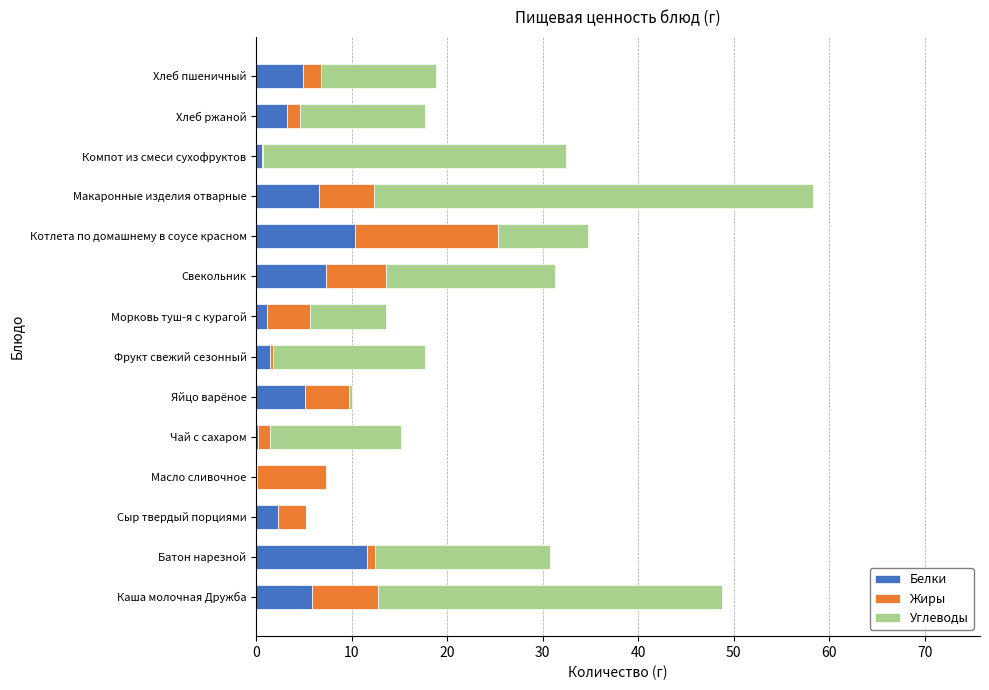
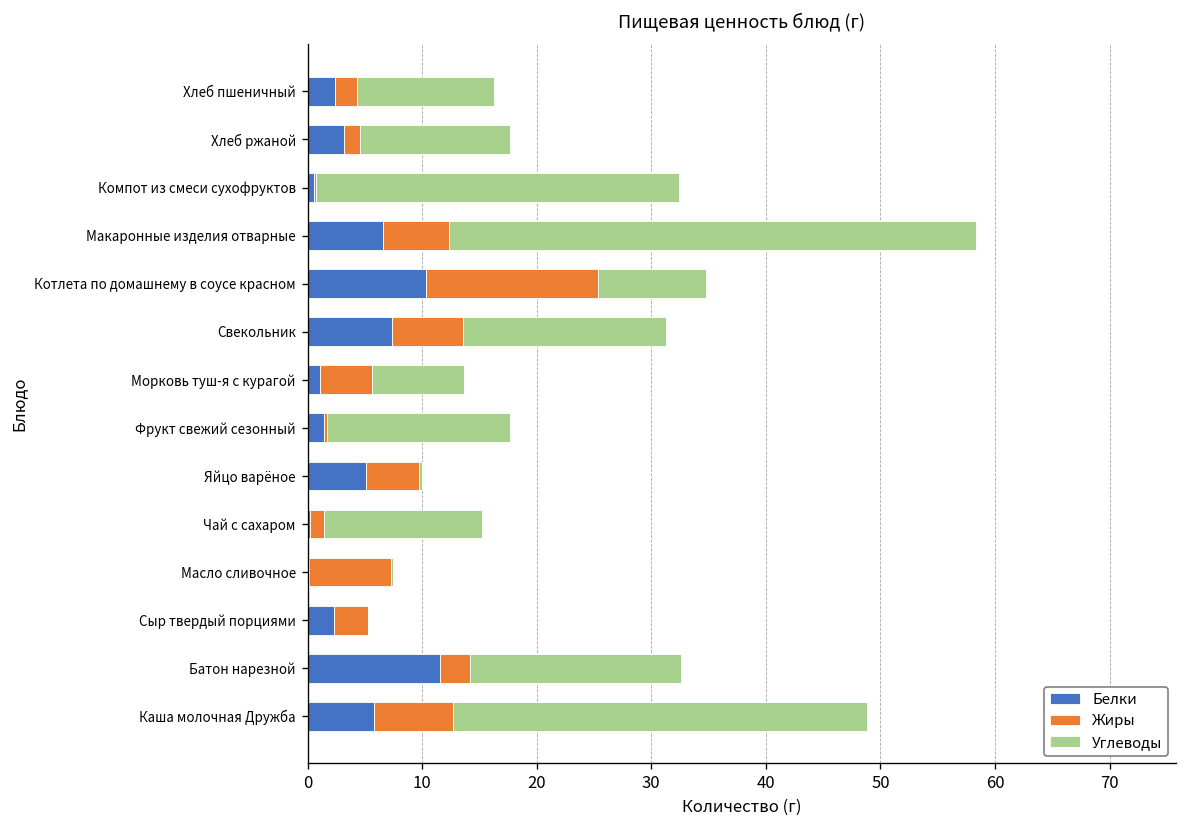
  {
    "Белки": {
-     "Хлеб пшеничный": 5,
+     "Хлеб пшеничный": 2,
      "Хлеб ржаной": 3,
      "Компот из смеси сухофруктов": 1,
      "Макаронные изделия отварные": 7,
      "Котлета по домашнему в соусе красном": 10,
      "Свекольник": 7,
      "Морковь туш-я с курагой": 1,
      "Фрукт свежий сезонный": 1,
      "Яйцо варёное": 5,
      "Сыр твердый порциями": 2,
      "Батон нарезной": 12,
      "Каша молочная Дружба": 6
    },
    "Жиры": {
      "Хлеб пшеничный": 2,
      "Хлеб ржаной": 1,
      "Макаронные изделия отварные": 6,
      "Котлета по домашнему в соусе красном": 15,
      "Свекольник": 6,
      "Морковь туш-я с курагой": 5,
      "Фрукт свежий сезонный": 0,
      "Яйцо варёное": 5,
      "Чай с сахаром": 1,
      "Масло сливочное": 7,
      "Сыр твердый порциями": 3,
-     "Батон нарезной": 1,
+     "Батон нарезной": 3,
      "Каша молочная Дружба": 7
    },
    "Углеводы": {
      "Хлеб пшеничный": 12,
      "Хлеб ржаной": 13,
      "Компот из смеси сухофруктов": 32,
      "Макаронные изделия отварные": 46,
      "Котлета по домашнему в соусе красном": 9,
      "Свекольник": 18,
      "Морковь туш-я с курагой": 8,
      "Фрукт свежий сезонный": 16,
      "Яйцо варёное": 0,
      "Чай с сахаром": 14,
      "Сыр твердый порциями": 0,
      "Батон нарезной": 18,
      "Каша молочная Дружба": 36
    }
  }
